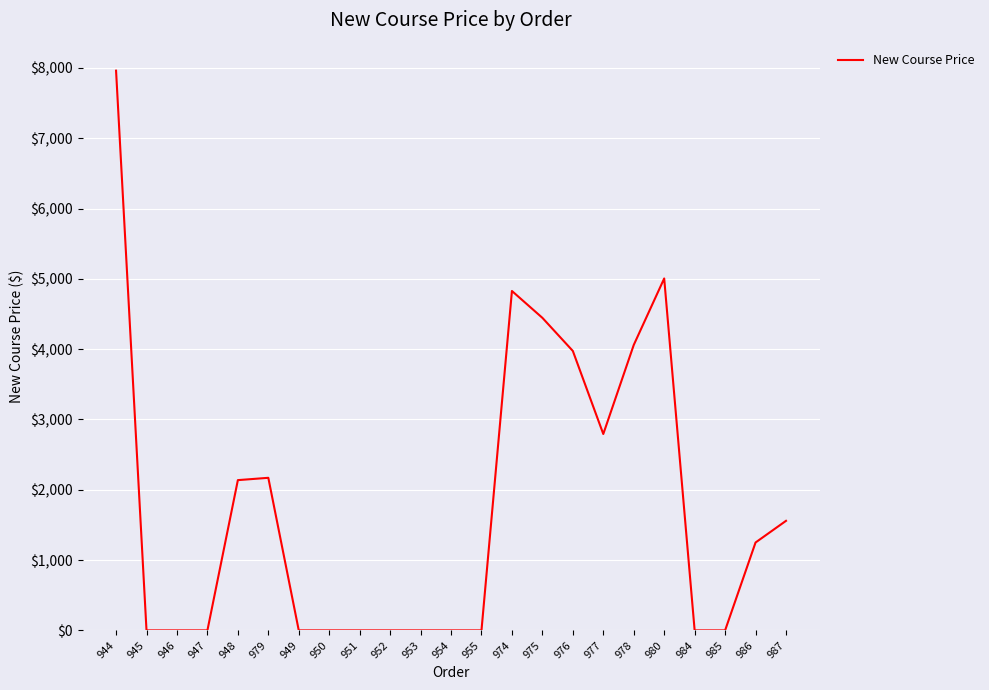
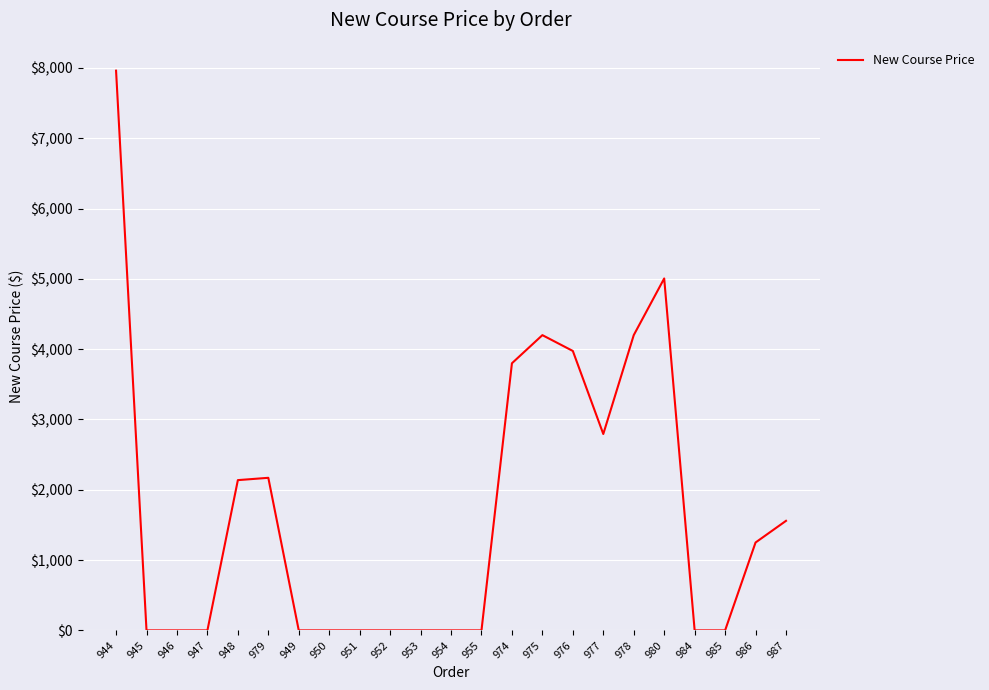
  {
    "944": "$8,000",
    "945": "$0",
    "946": "$0",
    "947": "$0",
    "948": "$2,100",
    "979": "$2,200",
    "949": "$0",
    "950": "$0",
    "951": "$0",
    "952": "$0",
    "953": "$0",
    "954": "$0",
    "955": "$0",
-   "974": "$4,800",
-   "975": "$4,400",
+   "974": "$3,800",
+   "975": "$4,200",
    "976": "$4,000",
    "977": "$2,800",
-   "978": "$4,100",
+   "978": "$4,200",
    "980": "$5,000",
    "984": "$0",
    "985": "$0",
    "986": "$1,300",
    "987": "$1,600"
  }
